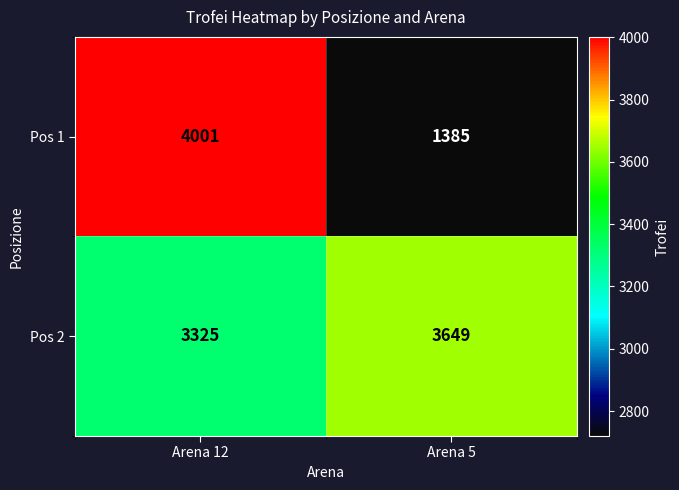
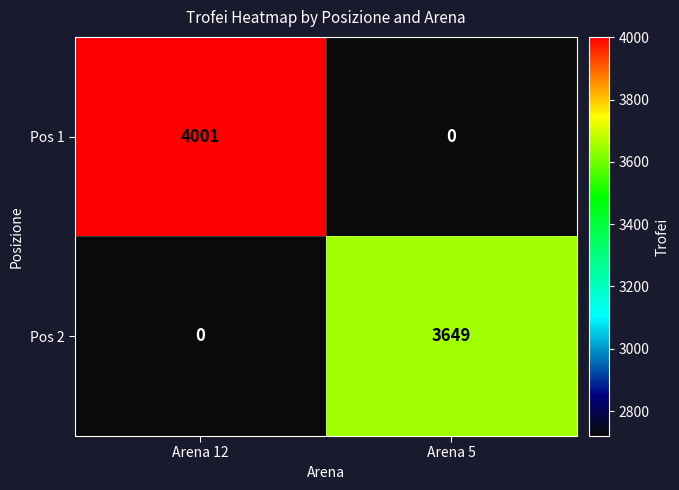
  {
    "Pos 1": {
      "Arena 12": 4001,
-     "Arena 5": 1385
+     "Arena 5": 0
    },
    "Pos 2": {
-     "Arena 12": 3325,
+     "Arena 12": 0,
      "Arena 5": 3649
    }
  }
